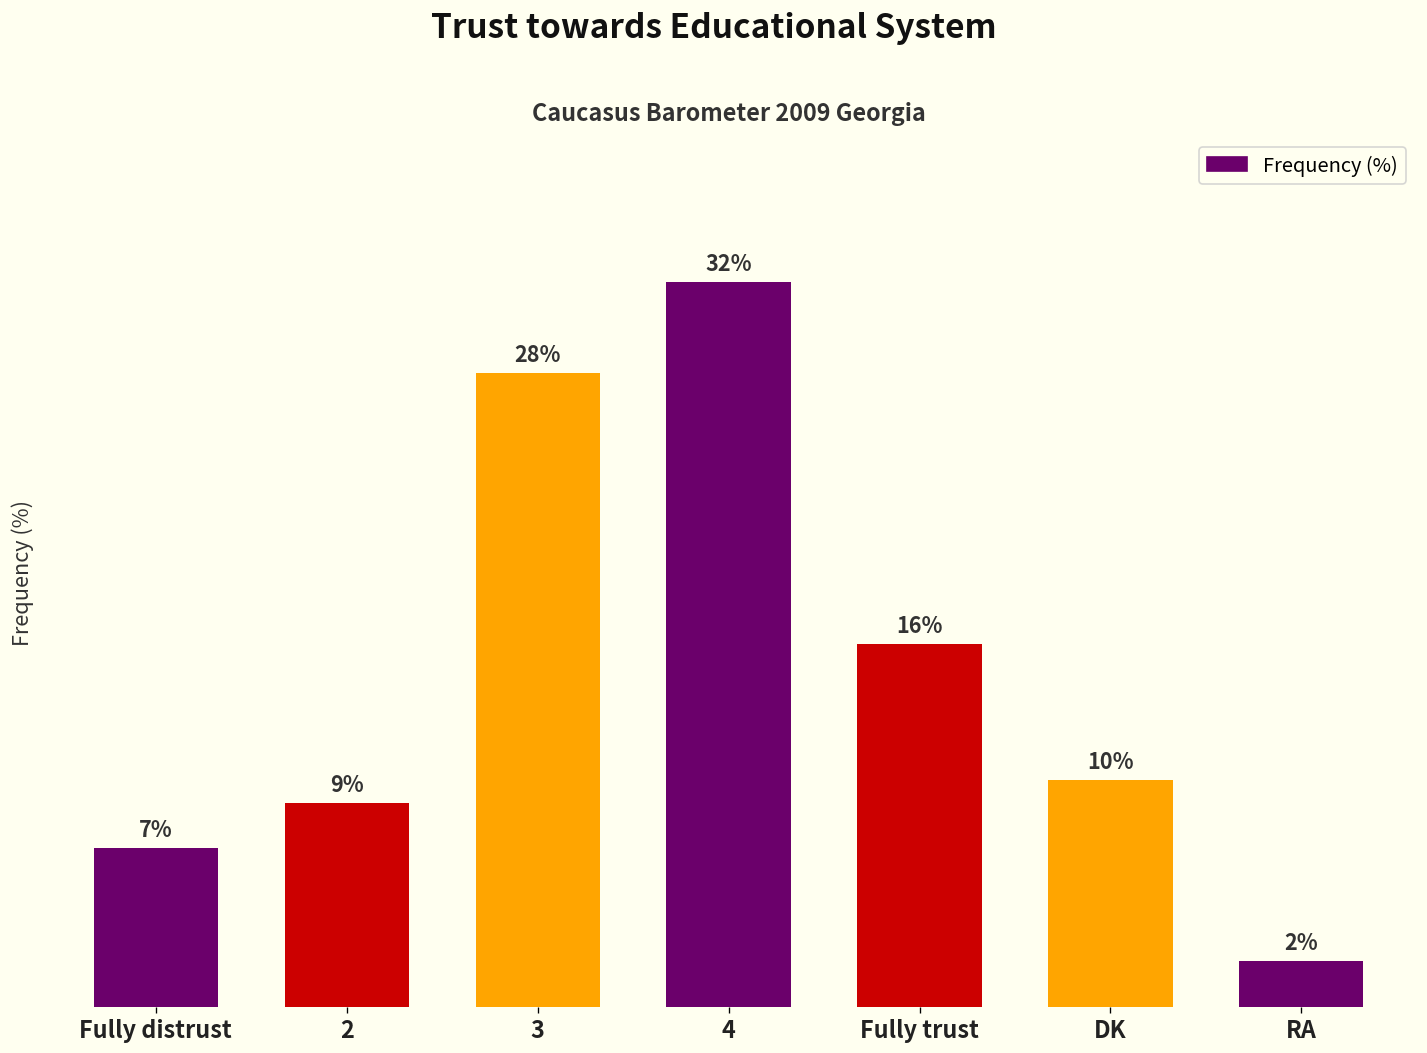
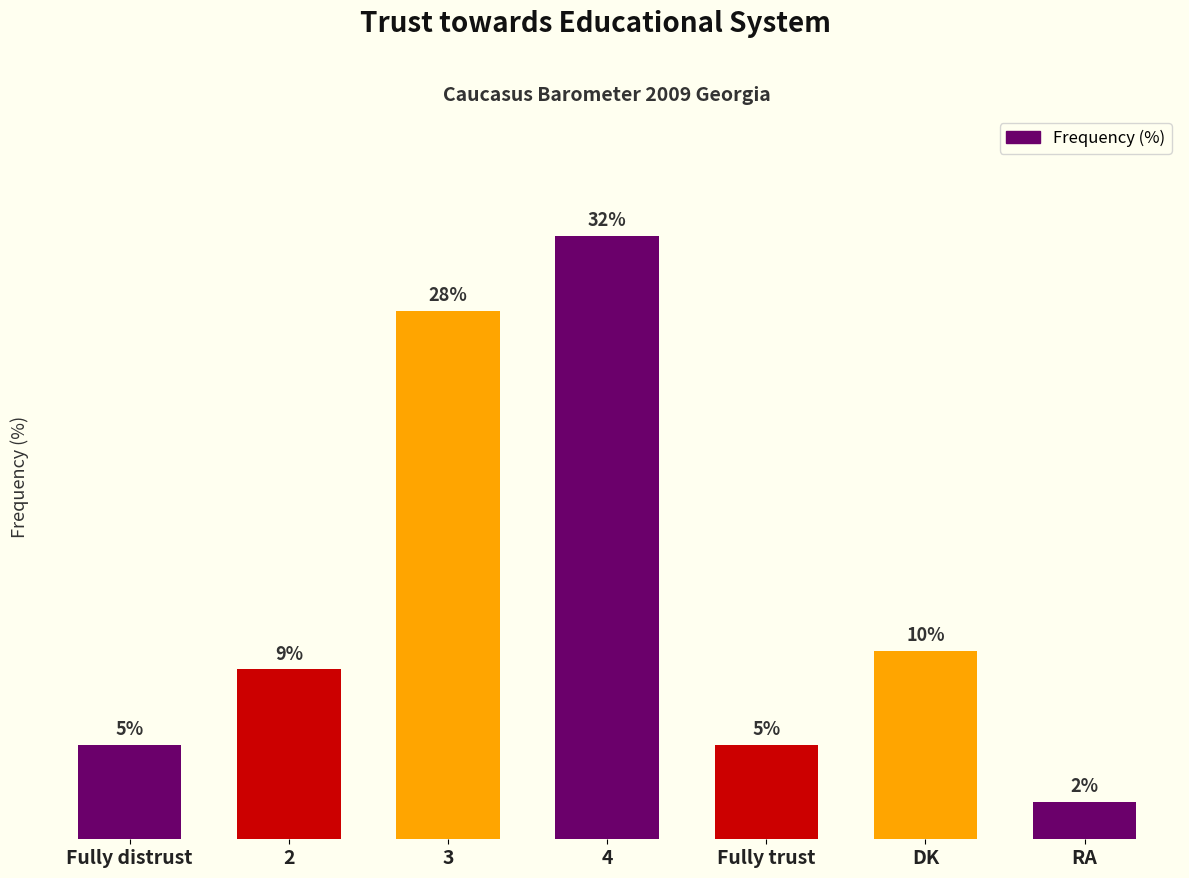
  {
-   "Fully distrust": "7%",
+   "Fully distrust": "5%",
    "2": "9%",
    "3": "28%",
    "4": "32%",
-   "Fully trust": "16%",
+   "Fully trust": "5%",
    "DK": "10%",
    "RA": "2%"
  }
